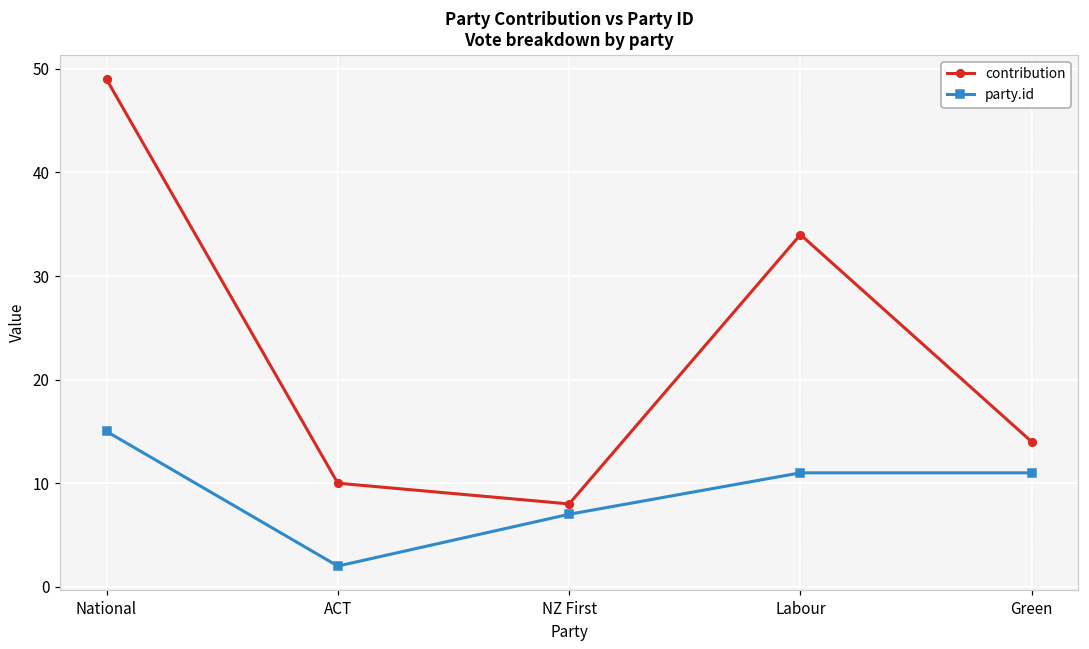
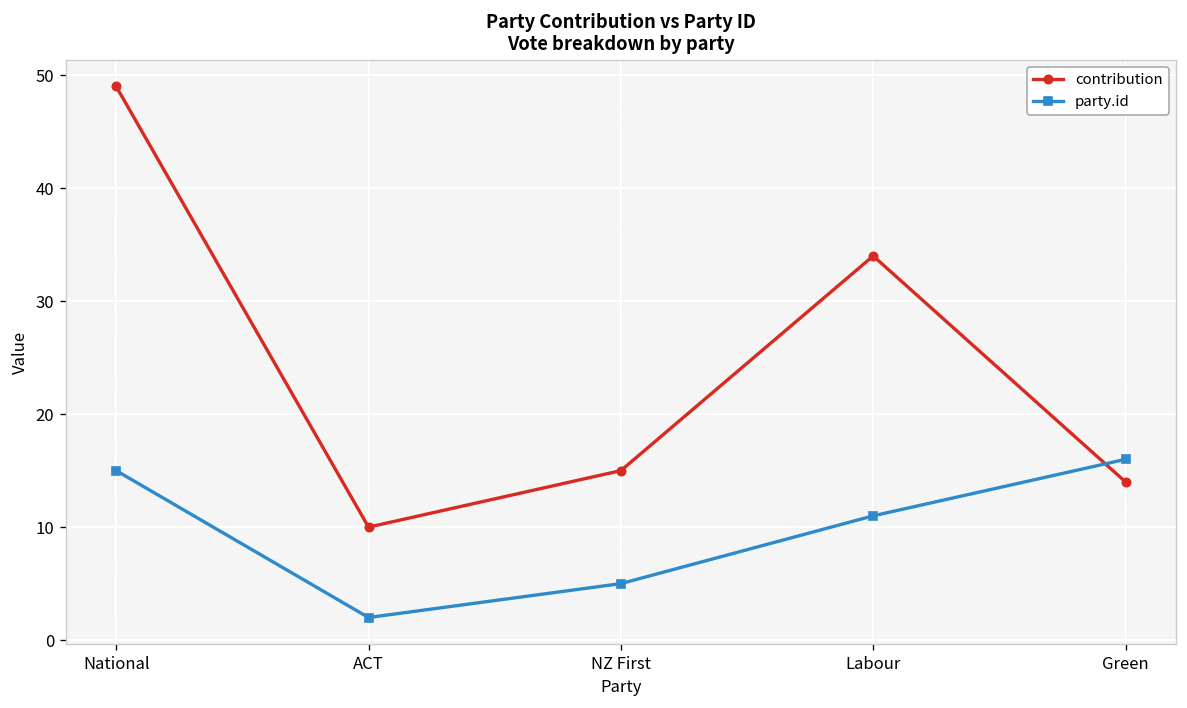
  {
    "contribution": {
      "National": 49,
      "ACT": 10,
-     "NZ First": 8,
+     "NZ First": 15,
      "Labour": 34,
      "Green": 14
    },
    "party.id": {
      "National": 15,
      "ACT": 2,
-     "NZ First": 7,
+     "NZ First": 5,
      "Labour": 11,
-     "Green": 11
+     "Green": 16
    }
  }
